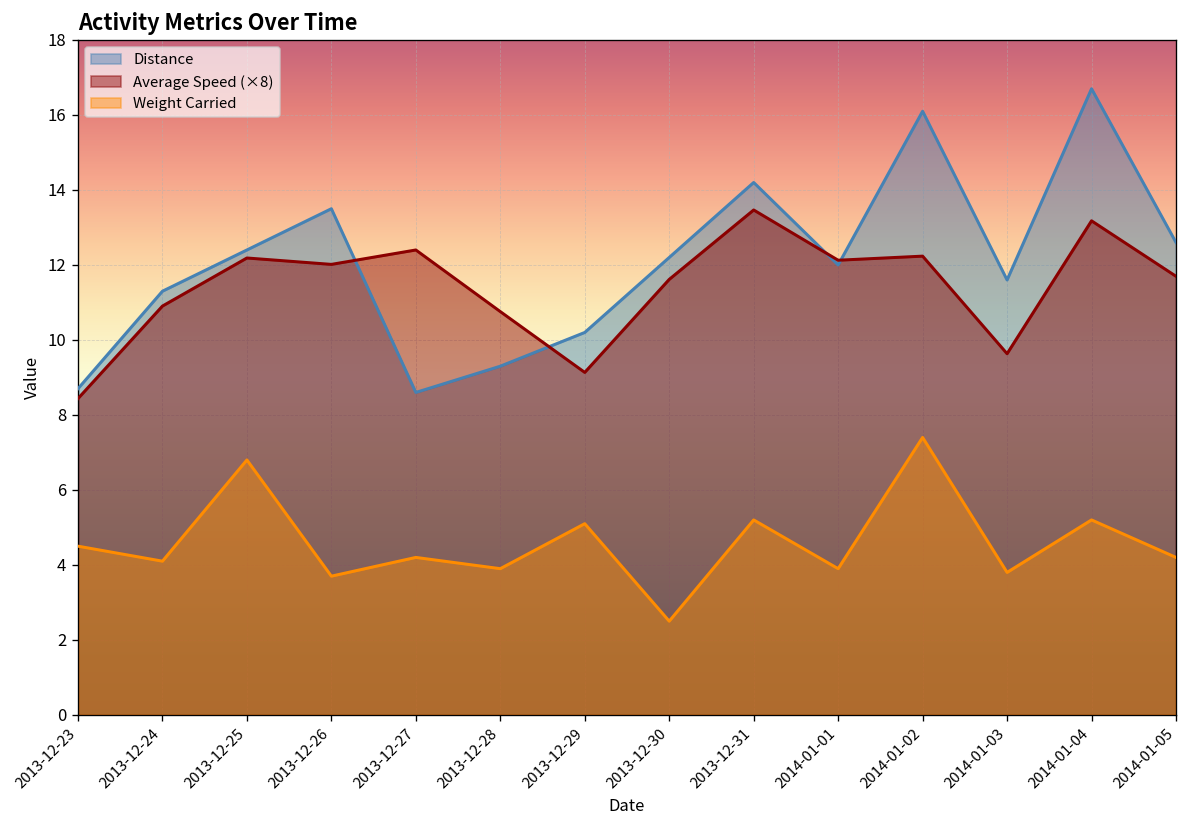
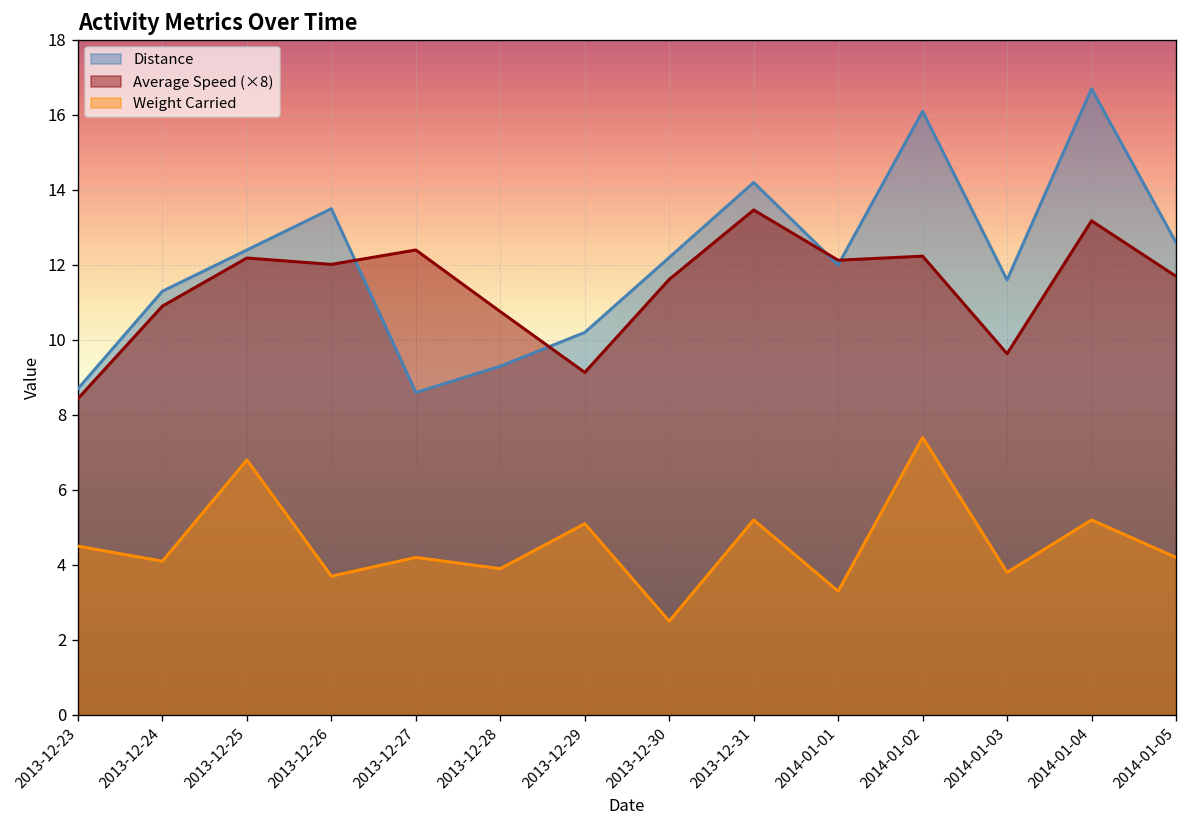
  {
    "Distance": {
      "2013-12-23": 8.7,
      "2013-12-24": 11.3,
      "2013-12-25": 12.4,
      "2013-12-26": 13.5,
      "2013-12-27": 8.6,
      "2013-12-28": 9.3,
      "2013-12-29": 10.2,
      "2013-12-30": 12.2,
      "2013-12-31": 14.2,
      "2014-01-01": 12.0,
      "2014-01-02": 16.1,
      "2014-01-03": 11.6,
      "2014-01-04": 16.7,
      "2014-01-05": 12.6
    },
    "Average Speed (×8)": {
      "2013-12-23": 8.4,
      "2013-12-24": 10.9,
      "2013-12-25": 12.2,
      "2013-12-26": 12.0,
      "2013-12-27": 12.4,
      "2013-12-28": 10.8,
      "2013-12-29": 9.1,
      "2013-12-30": 11.6,
      "2013-12-31": 13.5,
      "2014-01-01": 12.1,
      "2014-01-02": 12.2,
      "2014-01-03": 9.6,
      "2014-01-04": 13.2,
      "2014-01-05": 11.7
    },
    "Weight Carried": {
      "2013-12-23": 4.5,
      "2013-12-24": 4.1,
      "2013-12-25": 6.8,
      "2013-12-26": 3.7,
      "2013-12-27": 4.2,
      "2013-12-28": 3.9,
      "2013-12-29": 5.1,
      "2013-12-30": 2.5,
      "2013-12-31": 5.2,
-     "2014-01-01": 3.9,
+     "2014-01-01": 3.3,
      "2014-01-02": 7.4,
      "2014-01-03": 3.8,
      "2014-01-04": 5.2,
      "2014-01-05": 4.2
    }
  }
